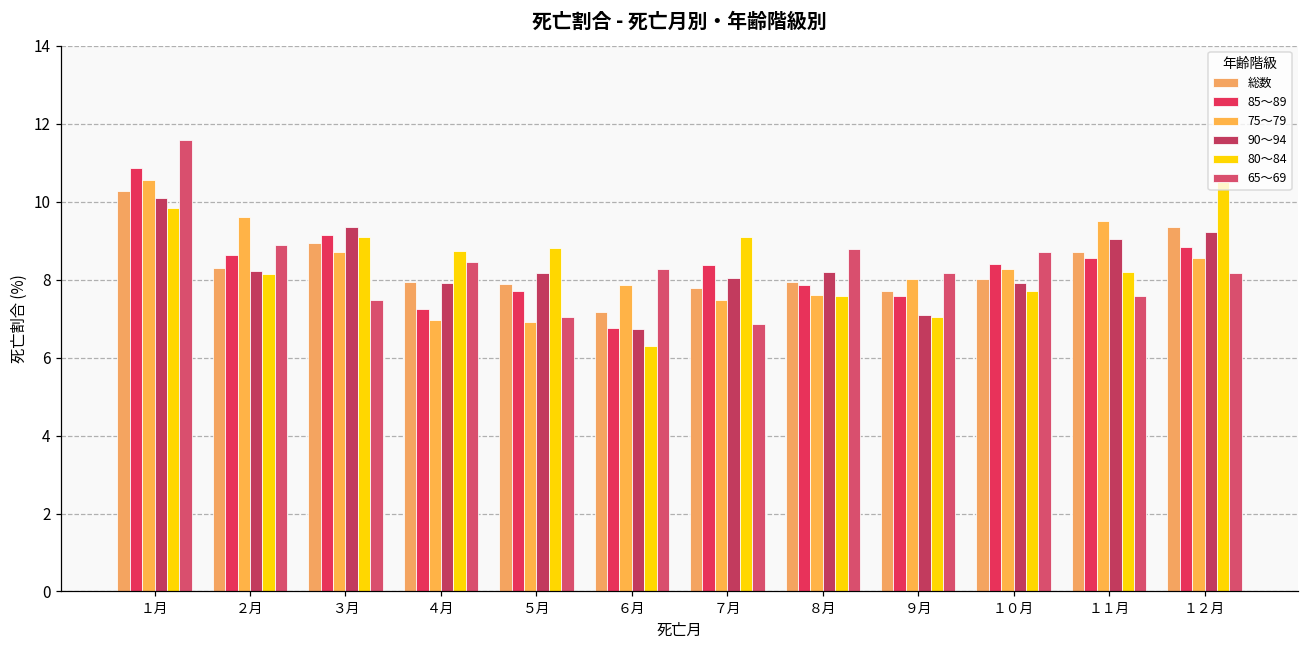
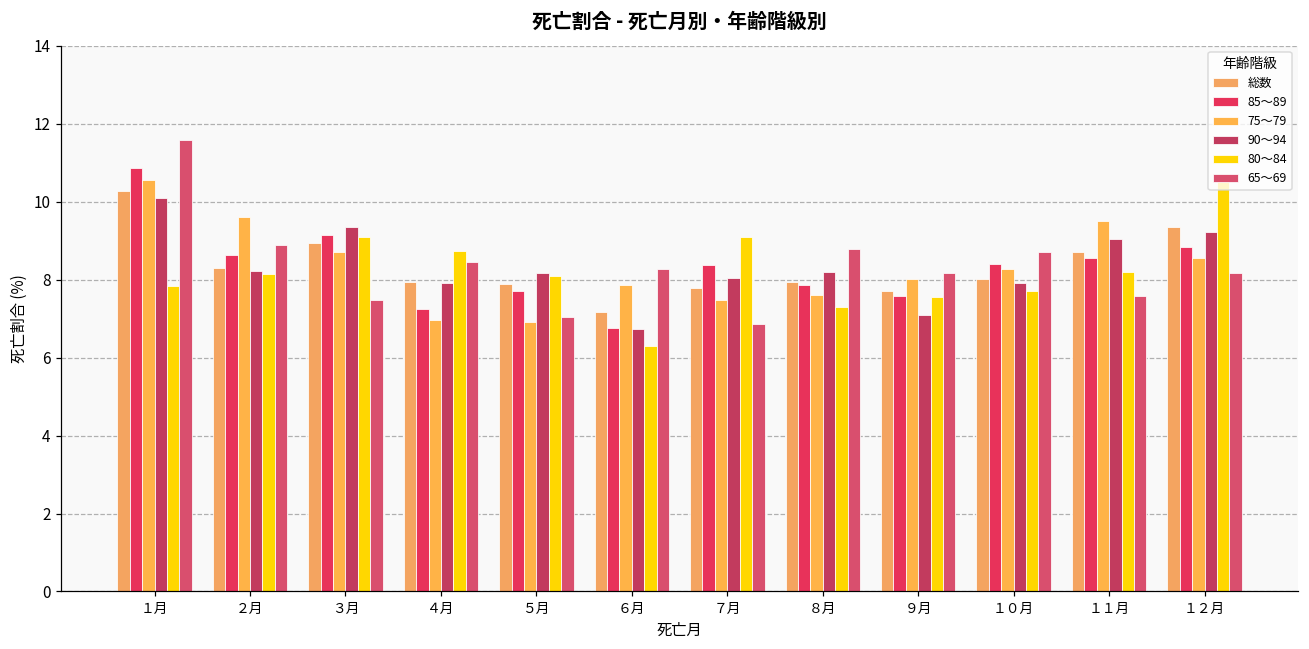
  {
    "80～84": {
-     "１月": 9.8,
+     "１月": 7.8,
      "２月": 8.2,
      "３月": 9.1,
      "４月": 8.7,
-     "５月": 8.8,
+     "５月": 8.1,
      "６月": 6.3,
      "７月": 9.1,
-     "８月": 7.6,
-     "９月": 7.0,
+     "８月": 7.3,
+     "９月": 7.6,
      "１０月": 7.7,
      "１１月": 8.2
    }
  }
